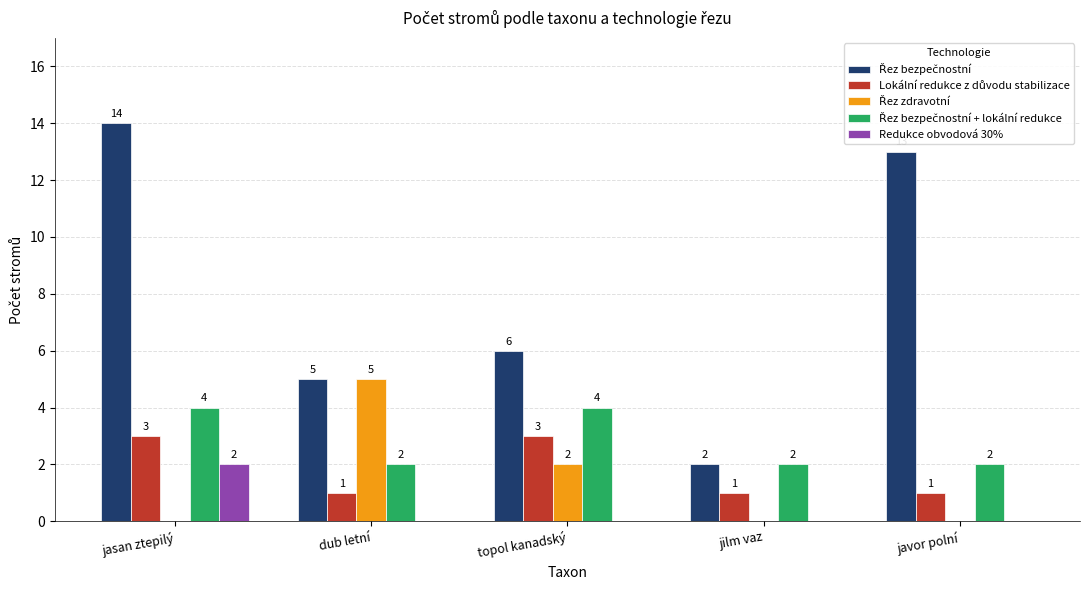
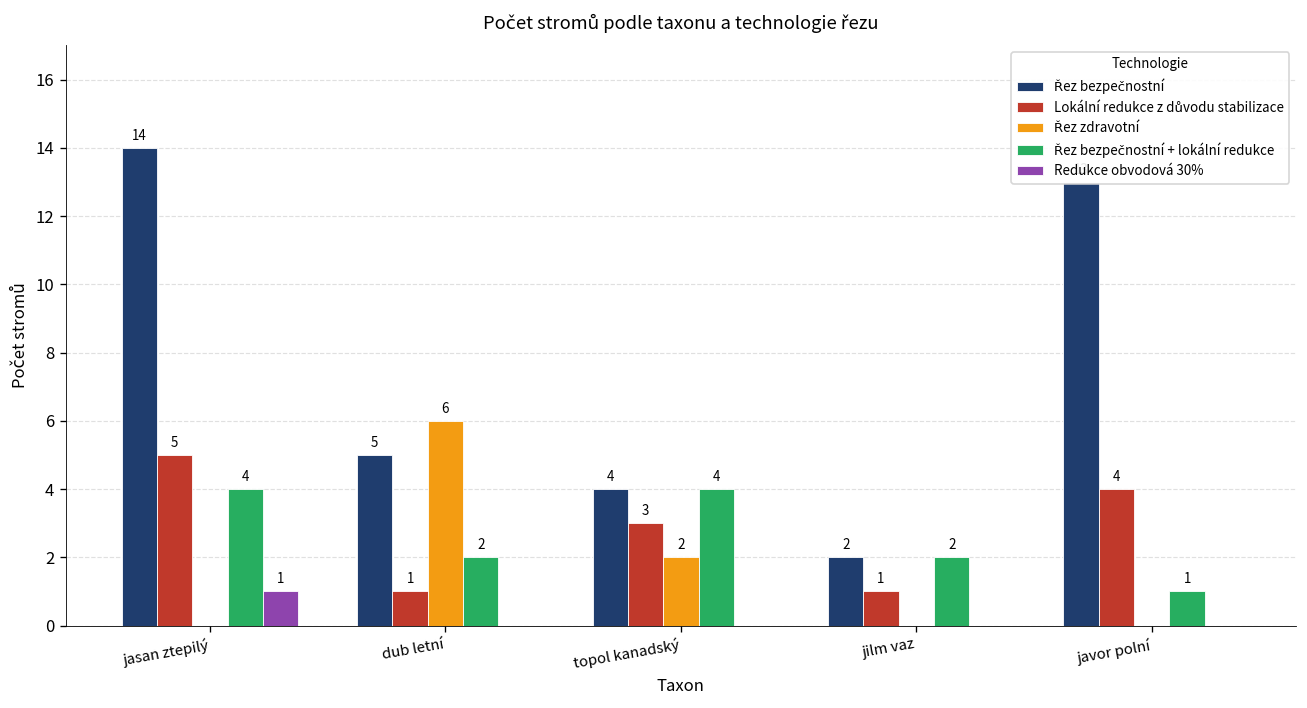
  {
    "Řez bezpečnostní": {
      "jasan ztepilý": 14,
      "dub letní": 5,
-     "topol kanadský": 6,
+     "topol kanadský": 4,
      "jilm vaz": 2
    },
    "Lokální redukce z důvodu stabilizace": {
-     "jasan ztepilý": 3,
+     "jasan ztepilý": 5,
      "dub letní": 1,
      "topol kanadský": 3,
      "jilm vaz": 1,
-     "javor polní": 1
+     "javor polní": 4
    },
    "Řez zdravotní": {
-     "dub letní": 5,
+     "dub letní": 6,
      "topol kanadský": 2
    },
    "Řez bezpečnostní + lokální redukce": {
      "jasan ztepilý": 4,
      "dub letní": 2,
      "topol kanadský": 4,
      "jilm vaz": 2,
-     "javor polní": 2
+     "javor polní": 1
    },
    "Redukce obvodová 30%": {
-     "jasan ztepilý": 2
+     "jasan ztepilý": 1
    }
  }
